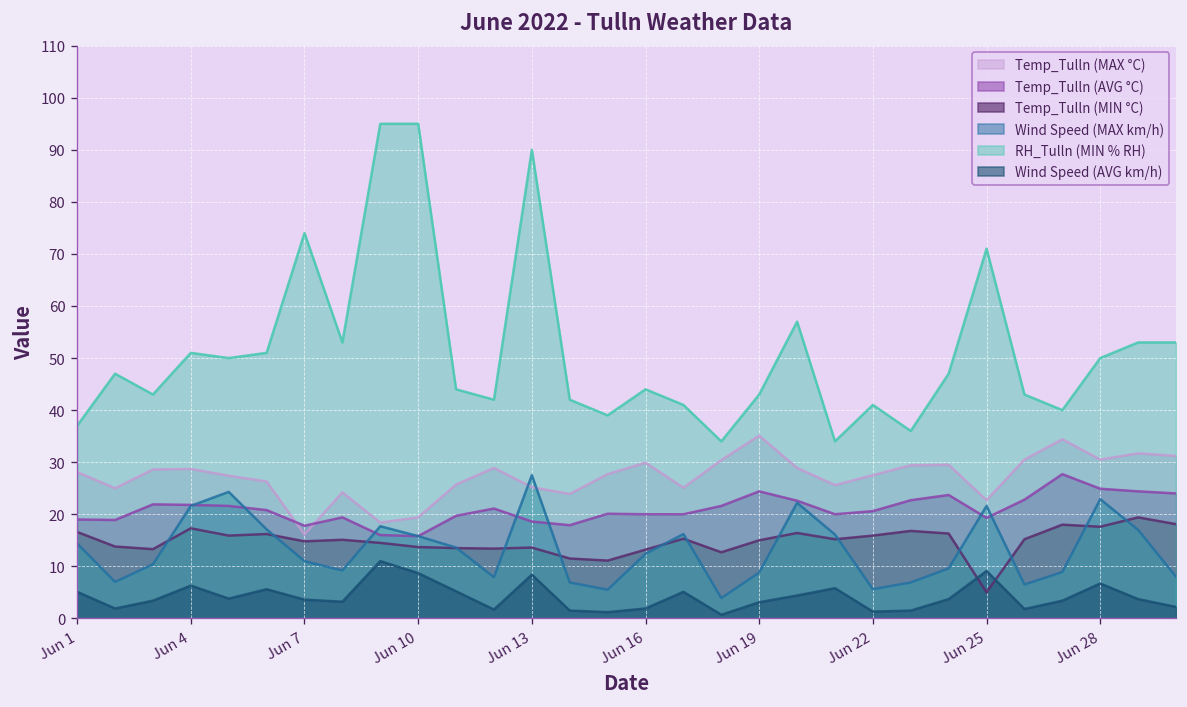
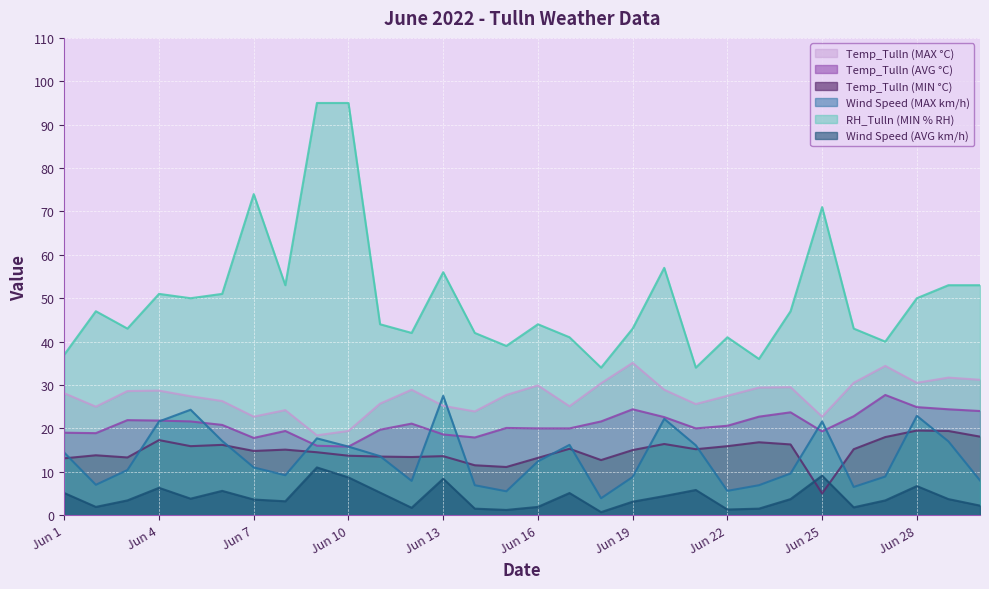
  {
    "Temp_Tulln (MAX °C)": {
      "Jun 1": 28,
      "Jun 4": 29,
-     "Jun 7": 16,
+     "Jun 7": 23,
      "Jun 10": 19,
      "Jun 13": 25,
      "Jun 16": 30,
      "Jun 19": 35,
      "Jun 22": 28,
      "Jun 25": 23,
      "Jun 28": 31
    },
    "Temp_Tulln (AVG °C)": {
      "Jun 1": 19,
      "Jun 7": 18,
      "Jun 13": 19,
      "Jun 16": 20,
      "Jun 19": 24,
      "Jun 22": 21,
      "Jun 25": 19,
      "Jun 28": 25
    },
    "Temp_Tulln (MIN °C)": {
-     "Jun 1": 17,
+     "Jun 1": 13,
      "Jun 4": 17,
      "Jun 7": 15,
      "Jun 10": 14,
      "Jun 13": 14,
      "Jun 16": 13,
      "Jun 19": 15,
      "Jun 22": 16,
      "Jun 25": 5,
-     "Jun 28": 18
+     "Jun 28": 20
    },
    "RH_Tulln (MIN % RH)": {
      "Jun 1": 37,
      "Jun 4": 51,
      "Jun 7": 74,
      "Jun 10": 95,
-     "Jun 13": 90,
+     "Jun 13": 56,
      "Jun 16": 44,
      "Jun 19": 43,
      "Jun 22": 41,
      "Jun 25": 71,
      "Jun 28": 50
    }
  }
